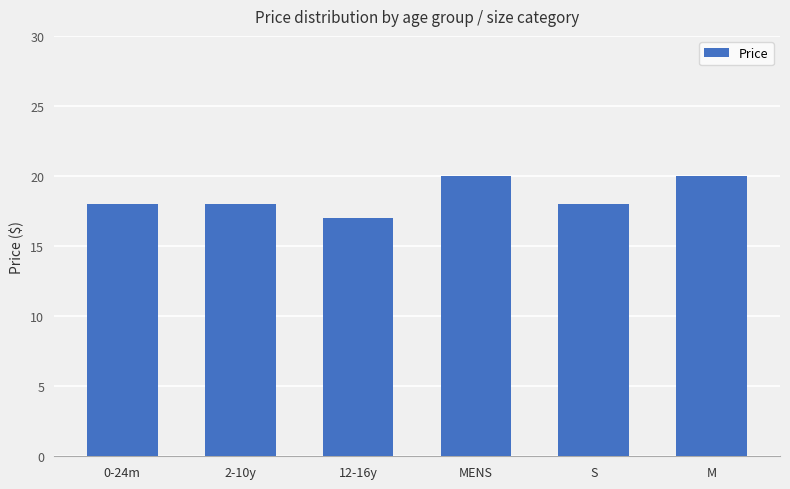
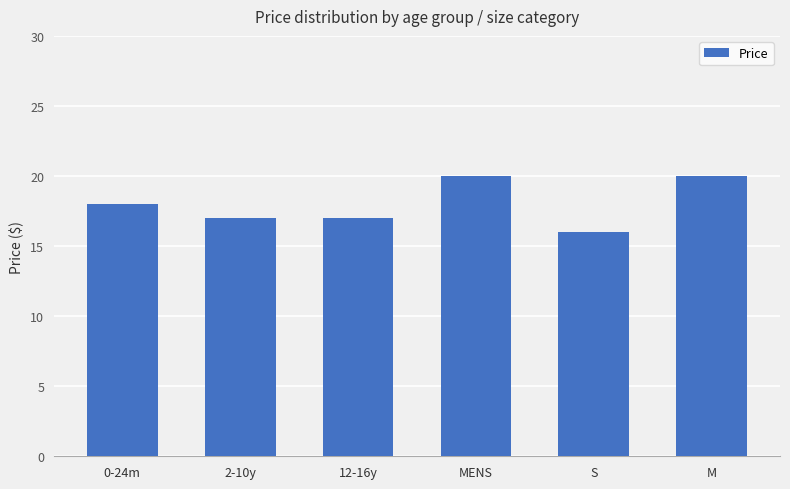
  {
    "0-24m": 18,
-   "2-10y": 18,
+   "2-10y": 17,
    "12-16y": 17,
    "MENS": 20,
-   "S": 18,
+   "S": 16,
    "M": 20
  }
